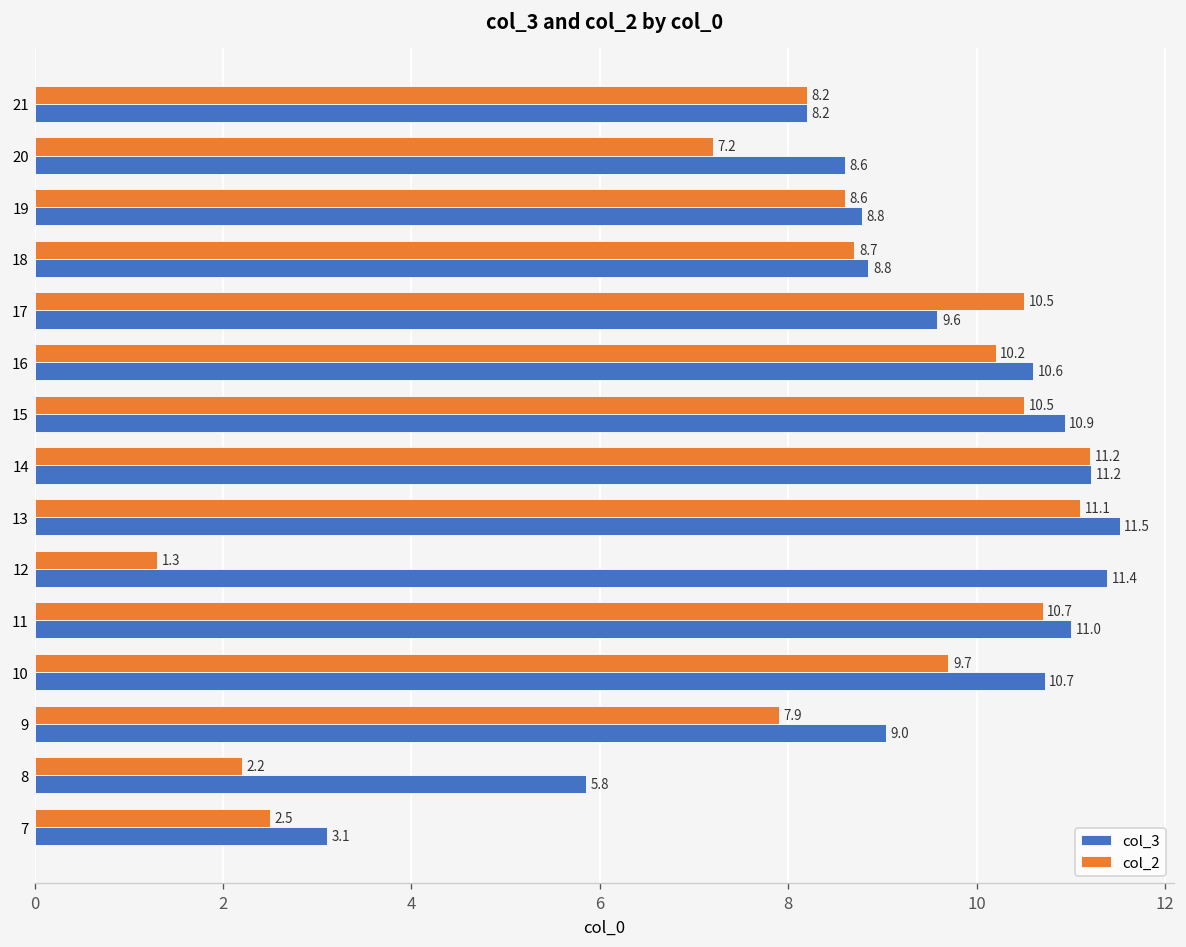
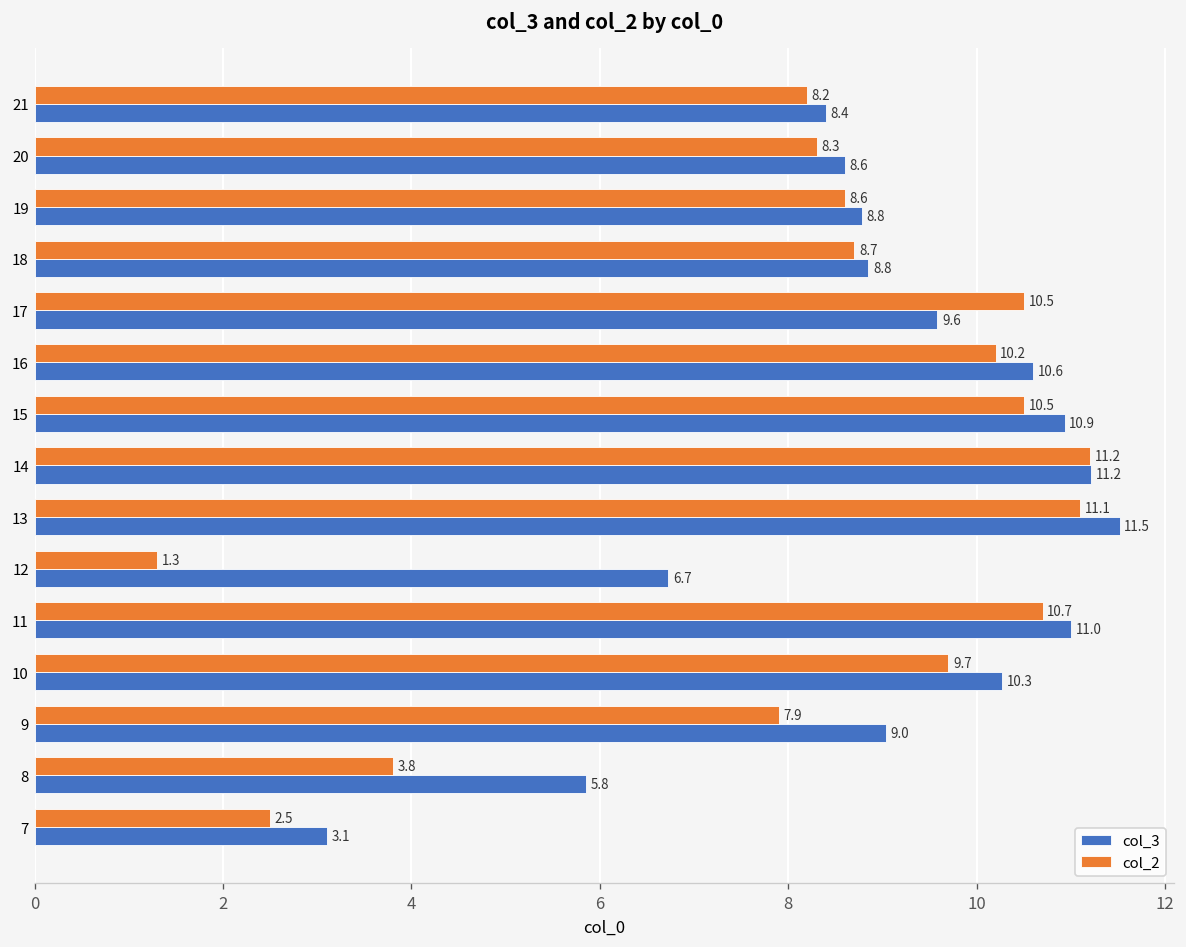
  {
    "col_3": {
-     "21": 8.2,
+     "21": 8.4,
      "20": 8.6,
      "19": 8.8,
      "18": 8.8,
      "17": 9.6,
      "16": 10.6,
      "15": 10.9,
      "14": 11.2,
      "13": 11.5,
-     "12": 11.4,
+     "12": 6.7,
      "11": 11.0,
-     "10": 10.7,
+     "10": 10.3,
      "9": 9.0,
      "8": 5.8,
      "7": 3.1
    },
    "col_2": {
      "21": 8.2,
-     "20": 7.2,
+     "20": 8.3,
      "19": 8.6,
      "18": 8.7,
      "17": 10.5,
      "16": 10.2,
      "15": 10.5,
      "14": 11.2,
      "13": 11.1,
      "12": 1.3,
      "11": 10.7,
      "10": 9.7,
      "9": 7.9,
-     "8": 2.2,
+     "8": 3.8,
      "7": 2.5
    }
  }
